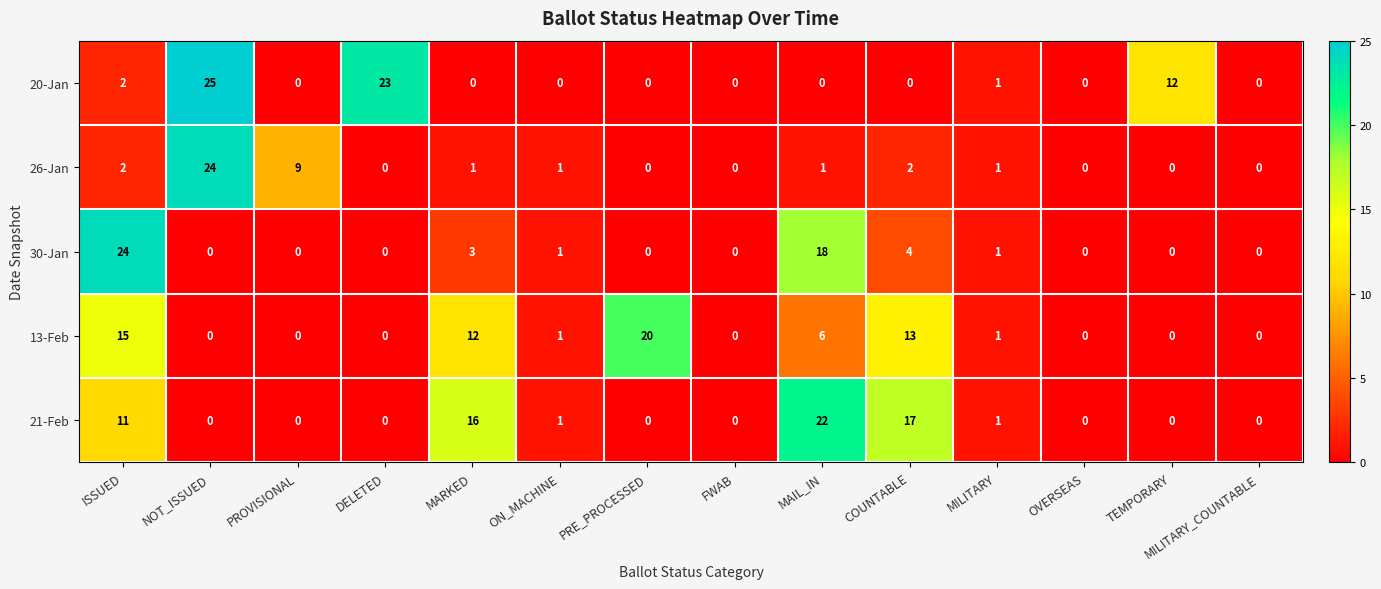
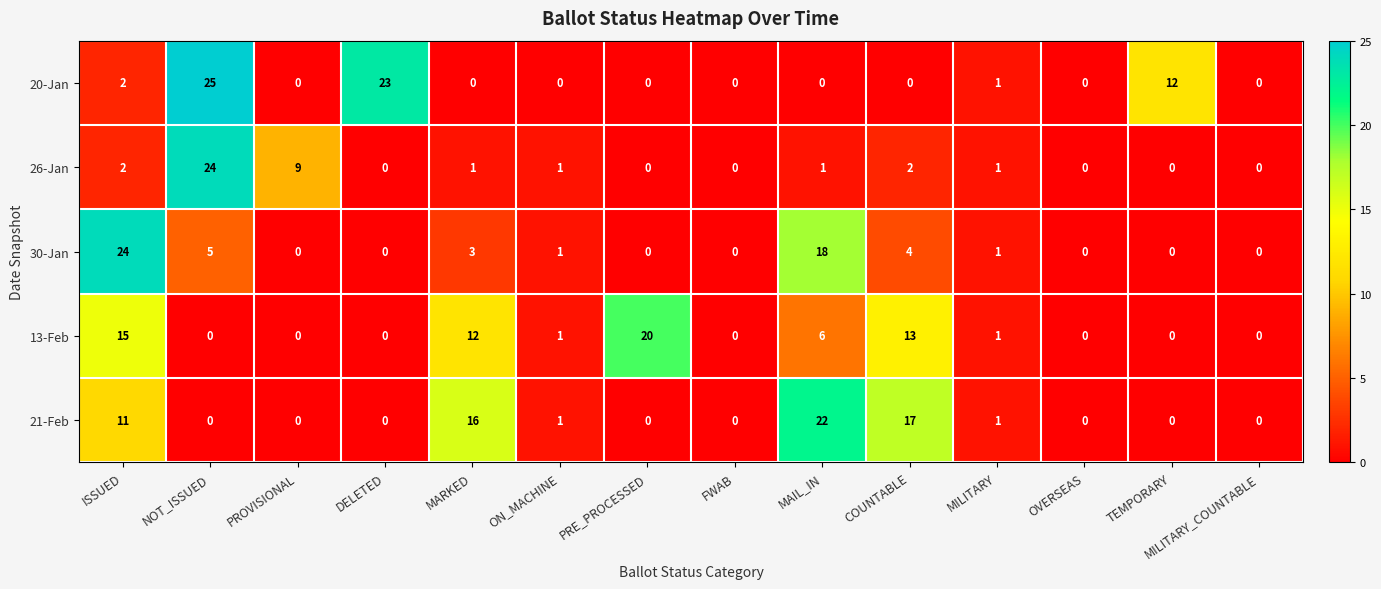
  {
    "20-Jan": {
      "ISSUED": 2,
      "NOT_ISSUED": 25,
      "PROVISIONAL": 0,
      "DELETED": 23,
      "MARKED": 0,
      "ON_MACHINE": 0,
      "PRE_PROCESSED": 0,
      "FWAB": 0,
      "MAIL_IN": 0,
      "COUNTABLE": 0,
      "MILITARY": 1,
      "OVERSEAS": 0,
      "TEMPORARY": 12,
      "MILITARY_COUNTABLE": 0
    },
    "26-Jan": {
      "ISSUED": 2,
      "NOT_ISSUED": 24,
      "PROVISIONAL": 9,
      "DELETED": 0,
      "MARKED": 1,
      "ON_MACHINE": 1,
      "PRE_PROCESSED": 0,
      "FWAB": 0,
      "MAIL_IN": 1,
      "COUNTABLE": 2,
      "MILITARY": 1,
      "OVERSEAS": 0,
      "TEMPORARY": 0,
      "MILITARY_COUNTABLE": 0
    },
    "30-Jan": {
      "ISSUED": 24,
-     "NOT_ISSUED": 0,
+     "NOT_ISSUED": 5,
      "PROVISIONAL": 0,
      "DELETED": 0,
      "MARKED": 3,
      "ON_MACHINE": 1,
      "PRE_PROCESSED": 0,
      "FWAB": 0,
      "MAIL_IN": 18,
      "COUNTABLE": 4,
      "MILITARY": 1,
      "OVERSEAS": 0,
      "TEMPORARY": 0,
      "MILITARY_COUNTABLE": 0
    },
    "13-Feb": {
      "ISSUED": 15,
      "NOT_ISSUED": 0,
      "PROVISIONAL": 0,
      "DELETED": 0,
      "MARKED": 12,
      "ON_MACHINE": 1,
      "PRE_PROCESSED": 20,
      "FWAB": 0,
      "MAIL_IN": 6,
      "COUNTABLE": 13,
      "MILITARY": 1,
      "OVERSEAS": 0,
      "TEMPORARY": 0,
      "MILITARY_COUNTABLE": 0
    },
    "21-Feb": {
      "ISSUED": 11,
      "NOT_ISSUED": 0,
      "PROVISIONAL": 0,
      "DELETED": 0,
      "MARKED": 16,
      "ON_MACHINE": 1,
      "PRE_PROCESSED": 0,
      "FWAB": 0,
      "MAIL_IN": 22,
      "COUNTABLE": 17,
      "MILITARY": 1,
      "OVERSEAS": 0,
      "TEMPORARY": 0,
      "MILITARY_COUNTABLE": 0
    }
  }
